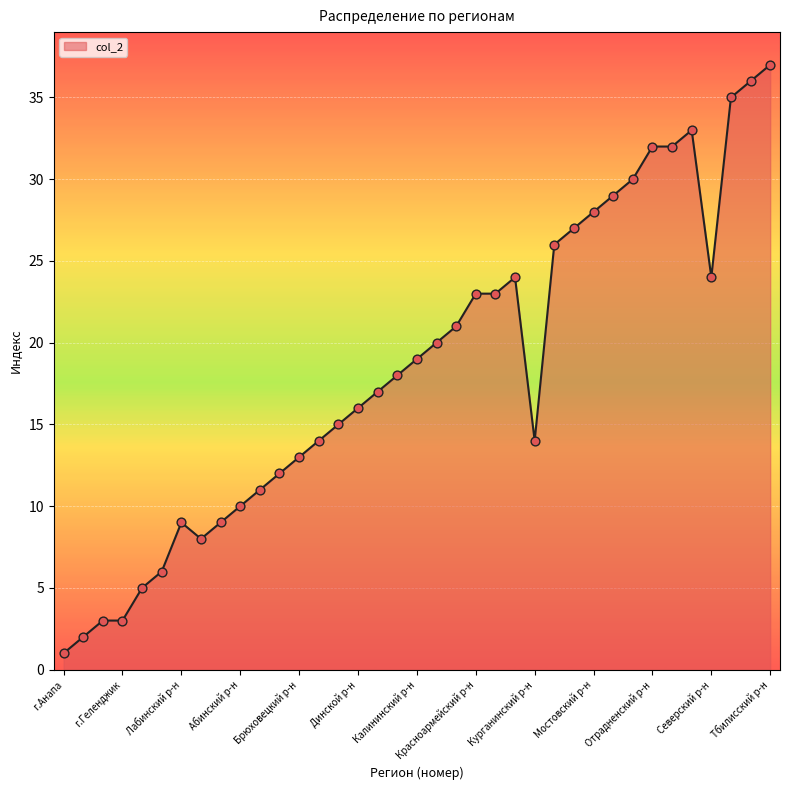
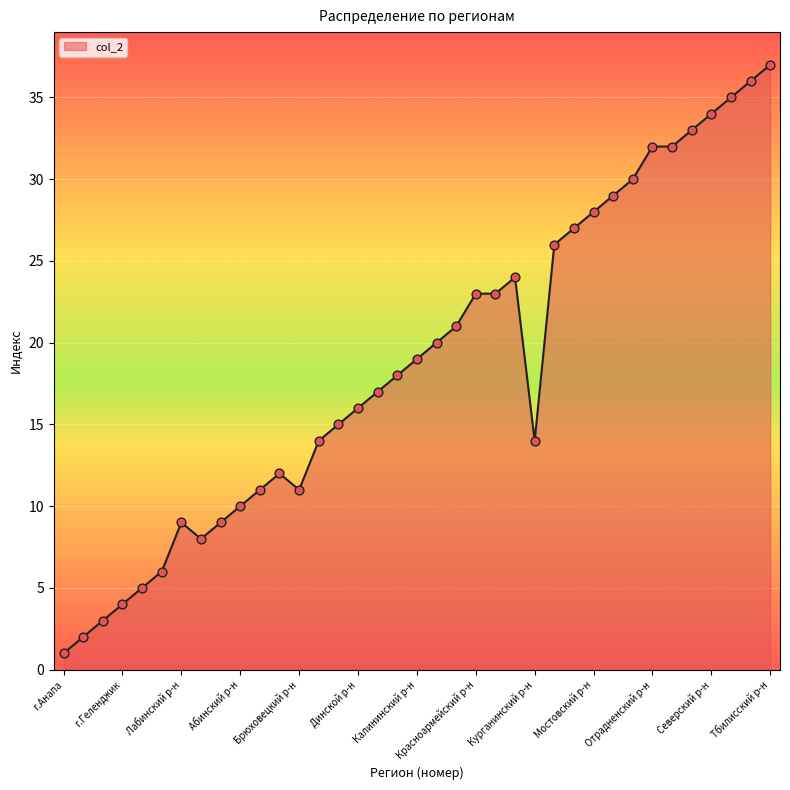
  {
    "г.Анапа": 1,
-   "г.Геленджик": 3,
+   "г.Геленджик": 4,
    "Лабинский р-н": 9,
    "Абинский р-н": 10,
-   "Брюховецкий р-н": 13,
+   "Брюховецкий р-н": 11,
    "Динской р-н": 16,
    "Калининский р-н": 19,
    "Красноармейский р-н": 23,
    "Курганинский р-н": 14,
    "Мостовский р-н": 28,
    "Отрадненский р-н": 32,
-   "Северский р-н": 24,
+   "Северский р-н": 34,
    "Тбилисский р-н": 37
  }
